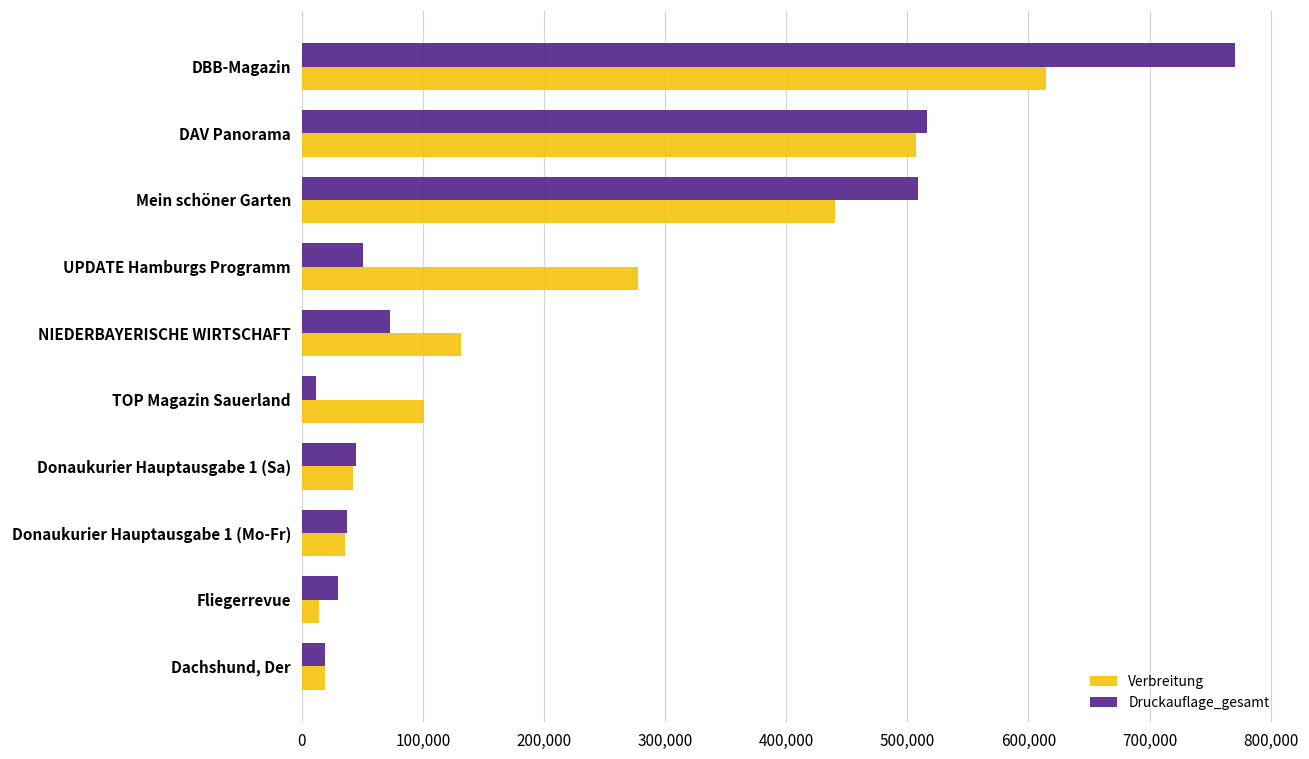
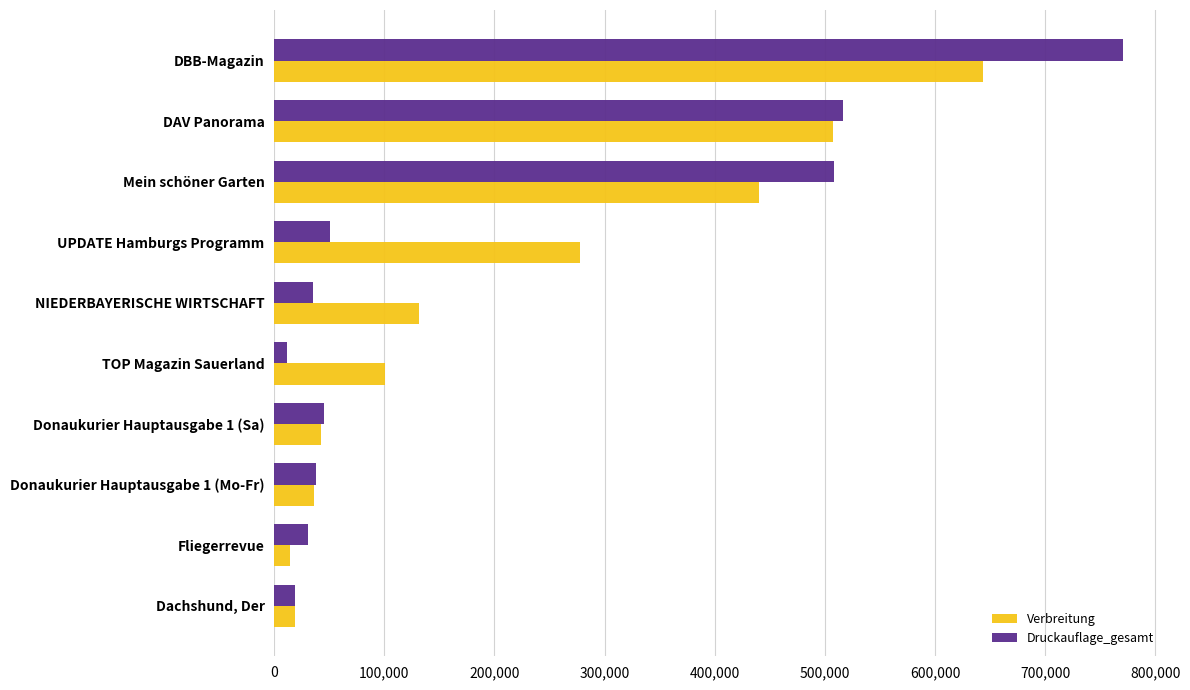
  {
    "Verbreitung": {
-     "DBB-Magazin": "614,000",
+     "DBB-Magazin": "644,000",
      "DAV Panorama": "507,000",
      "Mein schöner Garten": "440,000",
      "UPDATE Hamburgs Programm": "278,000",
      "NIEDERBAYERISCHE WIRTSCHAFT": "132,000",
      "TOP Magazin Sauerland": "101,000",
      "Donaukurier Hauptausgabe 1 (Sa)": "42,000",
      "Donaukurier Hauptausgabe 1 (Mo-Fr)": "36,000",
      "Fliegerrevue": "14,000",
      "Dachshund, Der": "19,000"
    },
    "Druckauflage_gesamt": {
      "DBB-Magazin": "771,000",
      "DAV Panorama": "516,000",
      "Mein schöner Garten": "509,000",
      "UPDATE Hamburgs Programm": "51,000",
-     "NIEDERBAYERISCHE WIRTSCHAFT": "73,000",
+     "NIEDERBAYERISCHE WIRTSCHAFT": "36,000",
      "TOP Magazin Sauerland": "12,000",
      "Donaukurier Hauptausgabe 1 (Sa)": "45,000",
      "Donaukurier Hauptausgabe 1 (Mo-Fr)": "38,000",
      "Fliegerrevue": "30,000",
      "Dachshund, Der": "19,000"
    }
  }
